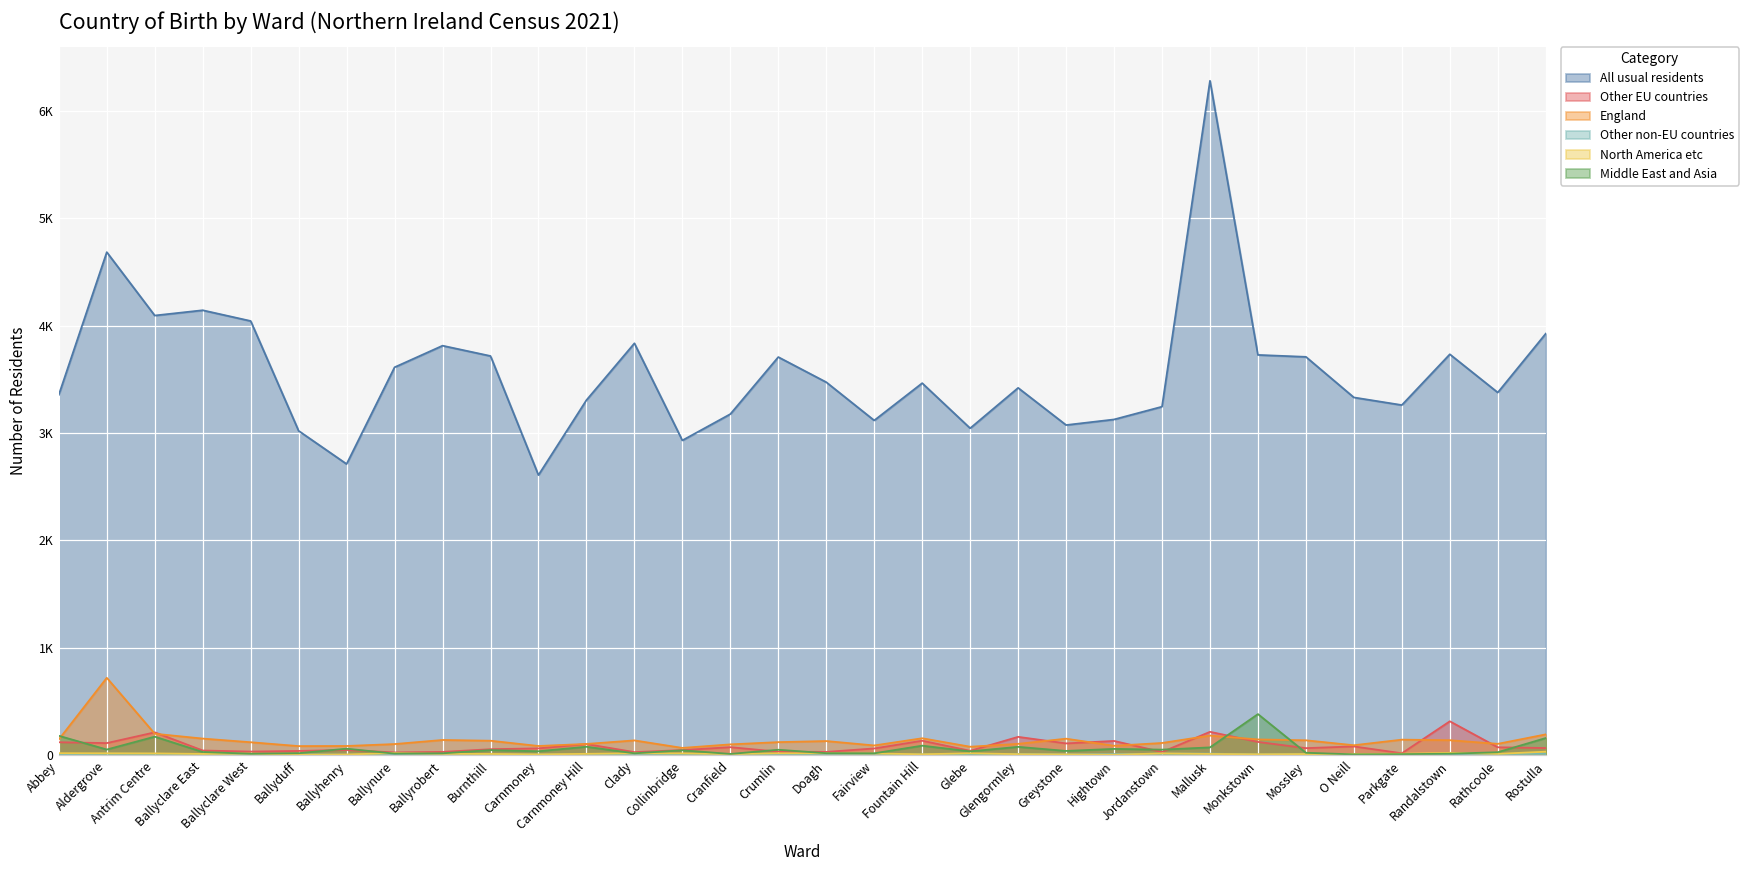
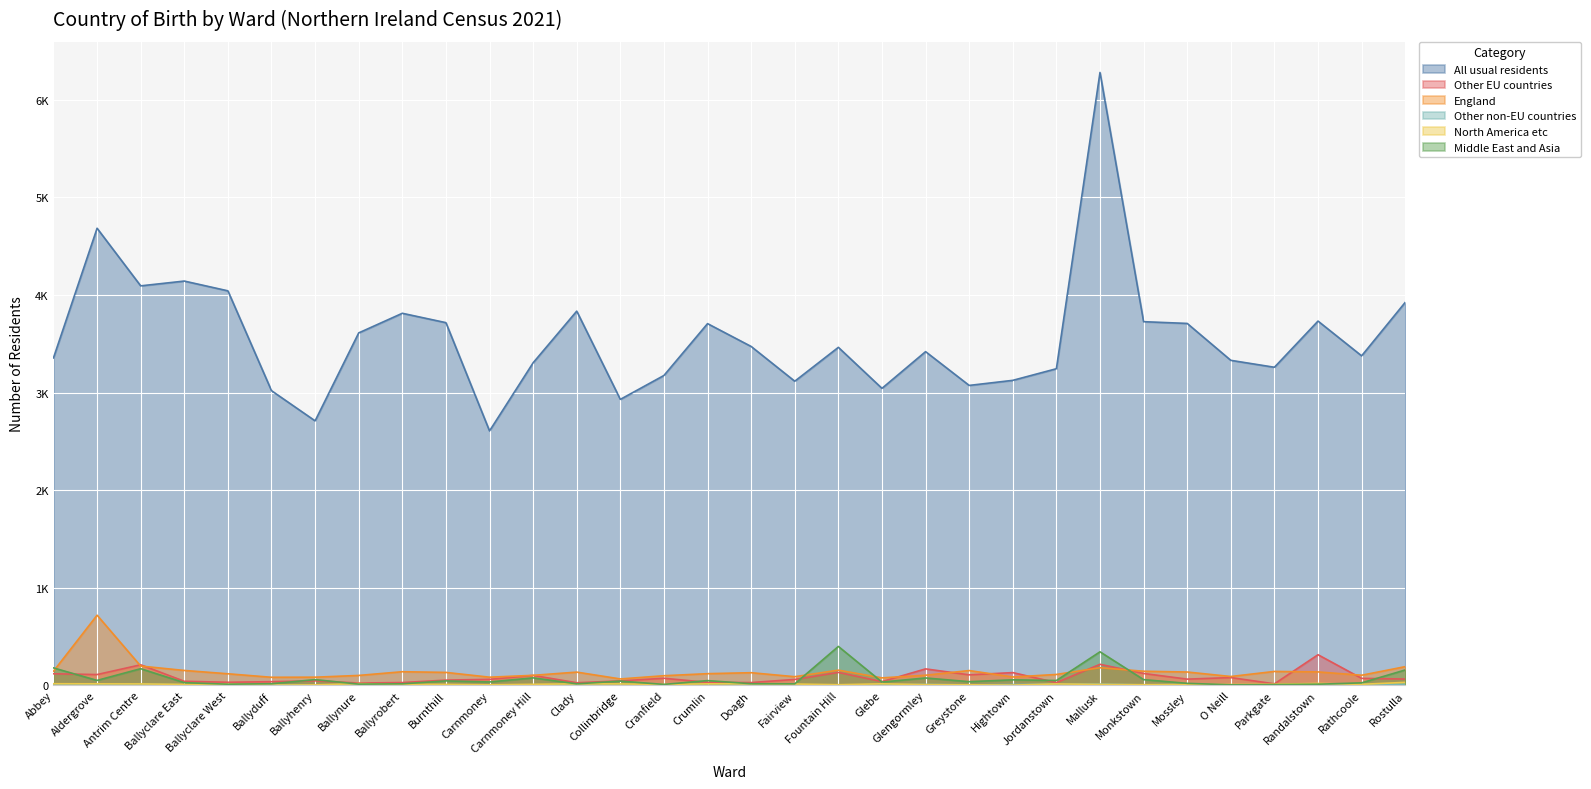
  {
    "Middle East and Asia": {
      "Abbey": 200,
      "Aldergrove": 100,
      "Antrim Centre": 200,
      "Carnmoney": 0,
-     "Fountain Hill": 100,
+     "Fountain Hill": 400,
      "Glengormley": 100,
      "Greystone": 0,
      "Hightown": 100,
-     "Mallusk": 100,
-     "Monkstown": 400,
+     "Mallusk": 300,
+     "Monkstown": 100,
      "Rostulla": 200
    }
  }
